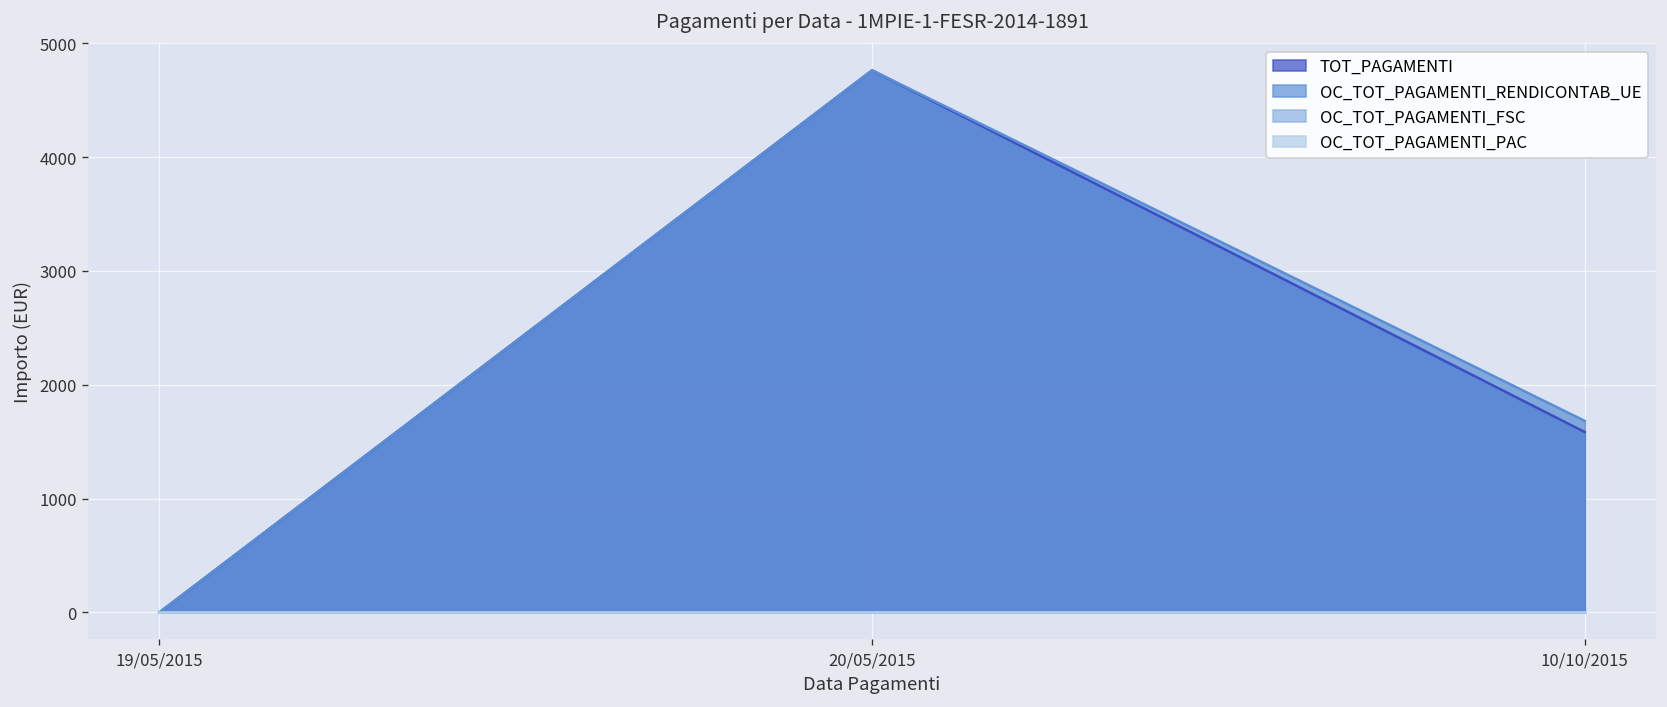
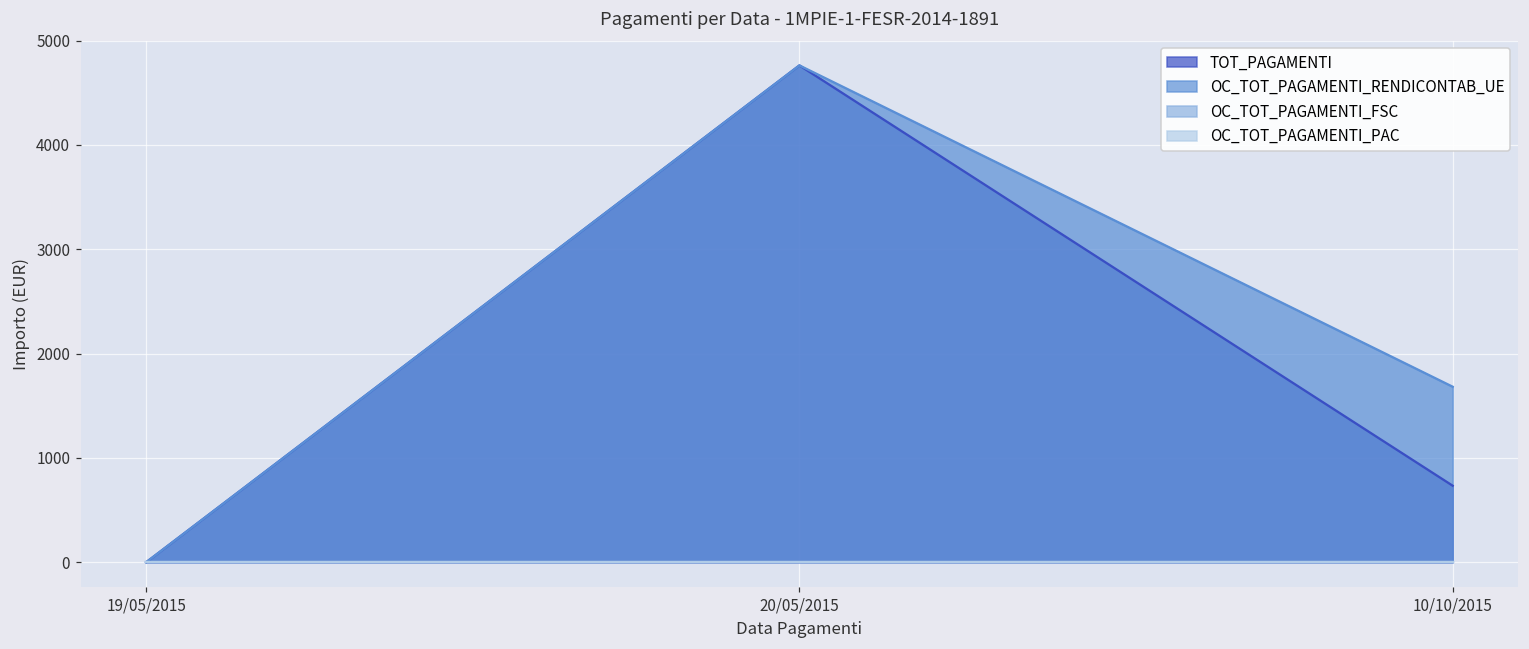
  {
    "TOT_PAGAMENTI": {
-     "10/10/2015": 1600
+     "10/10/2015": 700
    },
    "OC_TOT_PAGAMENTI_RENDICONTAB_UE": {
      "10/10/2015": 1700
    },
    "OC_TOT_PAGAMENTI_PAC": {
      "20/05/2015": 0,
      "10/10/2015": 0
    }
  }
